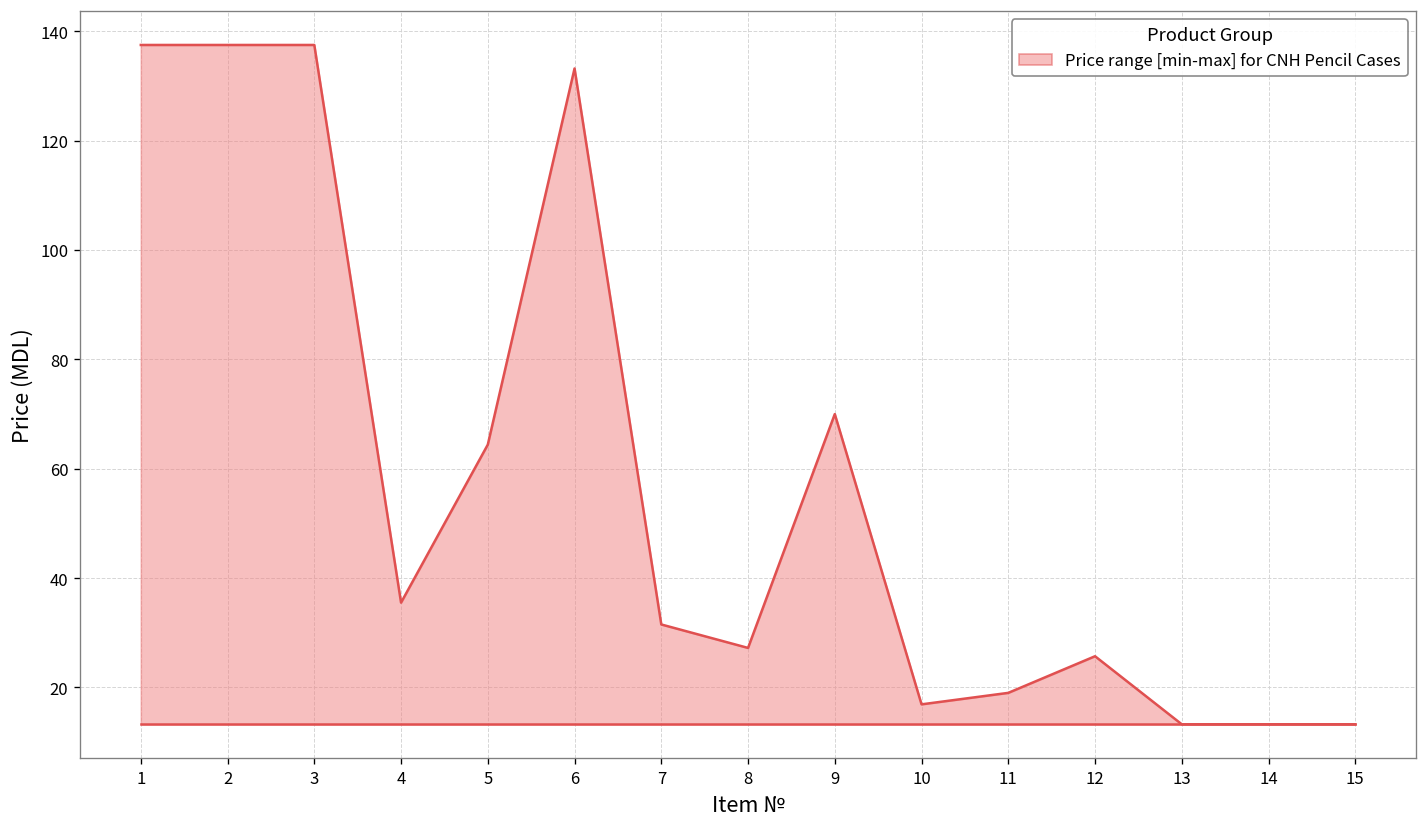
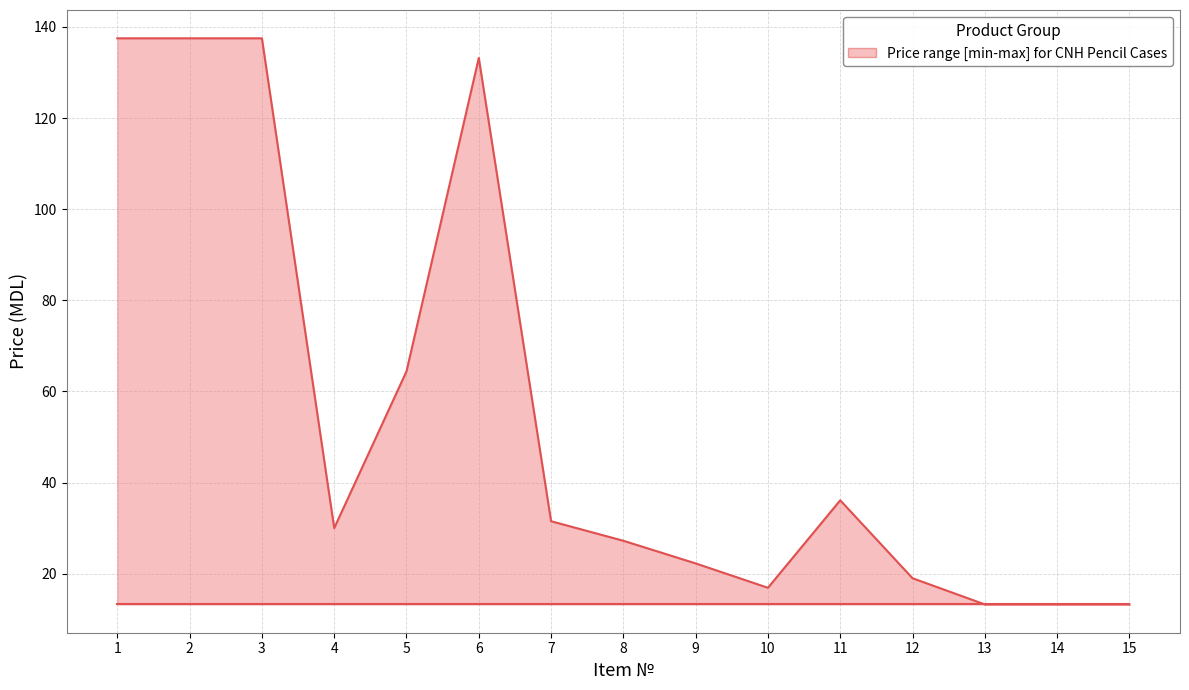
  {
    "Price range [min-max] for CNH Pencil Cases": {
      "1": 138,
      "2": 138,
      "3": 138,
-     "4": 36,
+     "4": 30,
      "5": 64,
      "6": 133,
      "7": 32,
      "8": 27,
-     "9": 70,
+     "9": 22,
      "10": 17,
-     "11": 19,
-     "12": 26
+     "11": 36,
+     "12": 19
    }
  }
